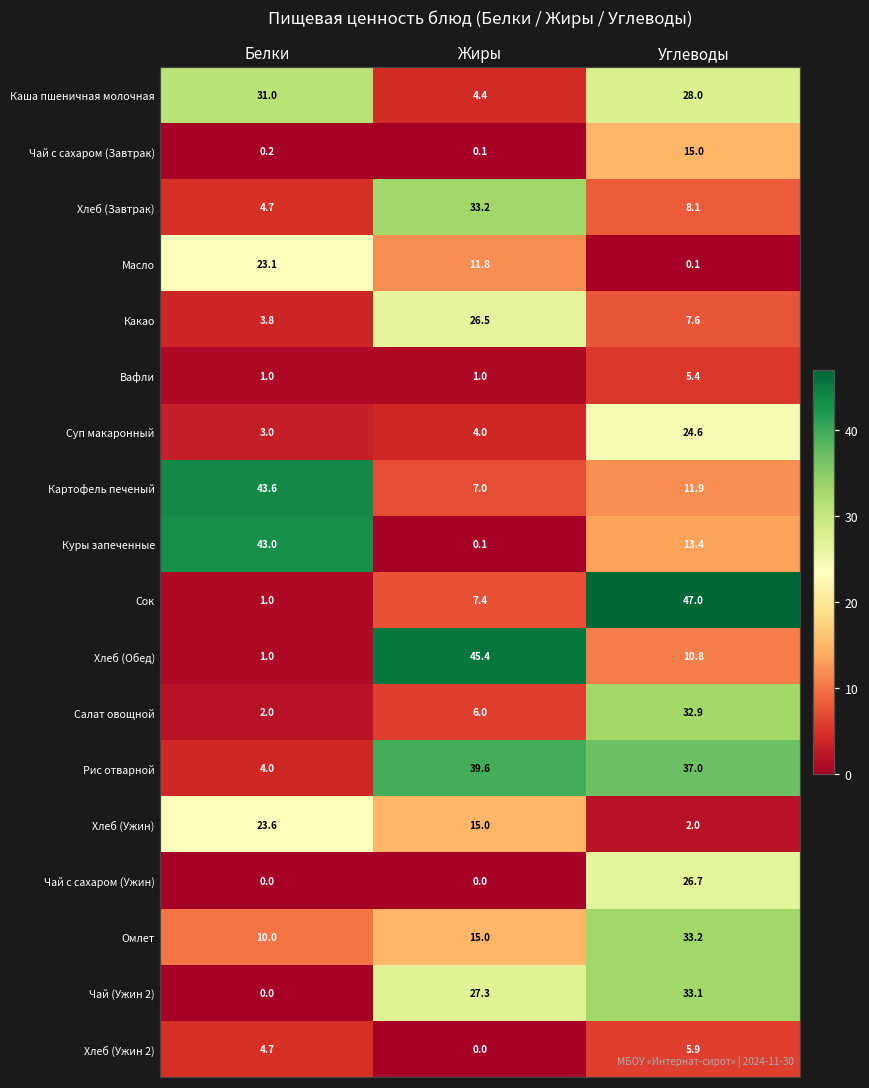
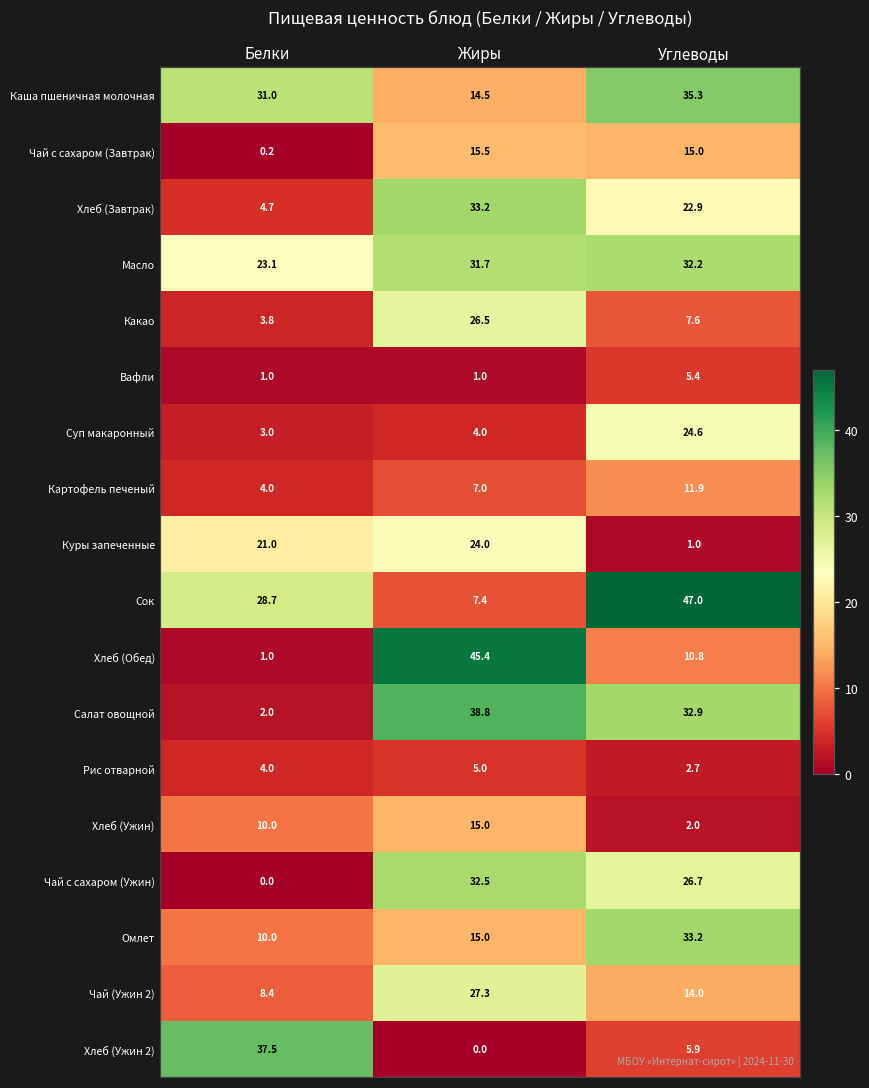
  {
    "Каша пшеничная молочная": {
      "Белки": 31.0,
-     "Жиры": 4.4,
-     "Углеводы": 28.0
+     "Жиры": 14.5,
+     "Углеводы": 35.3
    },
    "Чай с сахаром (Завтрак)": {
      "Белки": 0.2,
-     "Жиры": 0.1,
+     "Жиры": 15.5,
      "Углеводы": 15.0
    },
    "Хлеб (Завтрак)": {
      "Белки": 4.7,
      "Жиры": 33.2,
-     "Углеводы": 8.1
+     "Углеводы": 22.9
    },
    "Масло": {
      "Белки": 23.1,
-     "Жиры": 11.8,
-     "Углеводы": 0.1
+     "Жиры": 31.7,
+     "Углеводы": 32.2
    },
    "Какао": {
      "Белки": 3.8,
      "Жиры": 26.5,
      "Углеводы": 7.6
    },
    "Вафли": {
      "Белки": 1.0,
      "Жиры": 1.0,
      "Углеводы": 5.4
    },
    "Суп макаронный": {
      "Белки": 3.0,
      "Жиры": 4.0,
      "Углеводы": 24.6
    },
    "Картофель печеный": {
-     "Белки": 43.6,
+     "Белки": 4.0,
      "Жиры": 7.0,
      "Углеводы": 11.9
    },
    "Куры запеченные": {
-     "Белки": 43.0,
-     "Жиры": 0.1,
-     "Углеводы": 13.4
+     "Белки": 21.0,
+     "Жиры": 24.0,
+     "Углеводы": 1.0
    },
    "Сок": {
-     "Белки": 1.0,
+     "Белки": 28.7,
      "Жиры": 7.4,
      "Углеводы": 47.0
    },
    "Хлеб (Обед)": {
      "Белки": 1.0,
      "Жиры": 45.4,
      "Углеводы": 10.8
    },
    "Салат овощной": {
      "Белки": 2.0,
-     "Жиры": 6.0,
+     "Жиры": 38.8,
      "Углеводы": 32.9
    },
    "Рис отварной": {
      "Белки": 4.0,
-     "Жиры": 39.6,
-     "Углеводы": 37.0
+     "Жиры": 5.0,
+     "Углеводы": 2.7
    },
    "Хлеб (Ужин)": {
-     "Белки": 23.6,
+     "Белки": 10.0,
      "Жиры": 15.0,
      "Углеводы": 2.0
    },
    "Чай с сахаром (Ужин)": {
      "Белки": 0.0,
-     "Жиры": 0.0,
+     "Жиры": 32.5,
      "Углеводы": 26.7
    },
    "Омлет": {
      "Белки": 10.0,
      "Жиры": 15.0,
      "Углеводы": 33.2
    },
    "Чай (Ужин 2)": {
-     "Белки": 0.0,
+     "Белки": 8.4,
      "Жиры": 27.3,
-     "Углеводы": 33.1
+     "Углеводы": 14.0
    },
    "Хлеб (Ужин 2)": {
-     "Белки": 4.7,
+     "Белки": 37.5,
      "Жиры": 0.0
    }
  }
